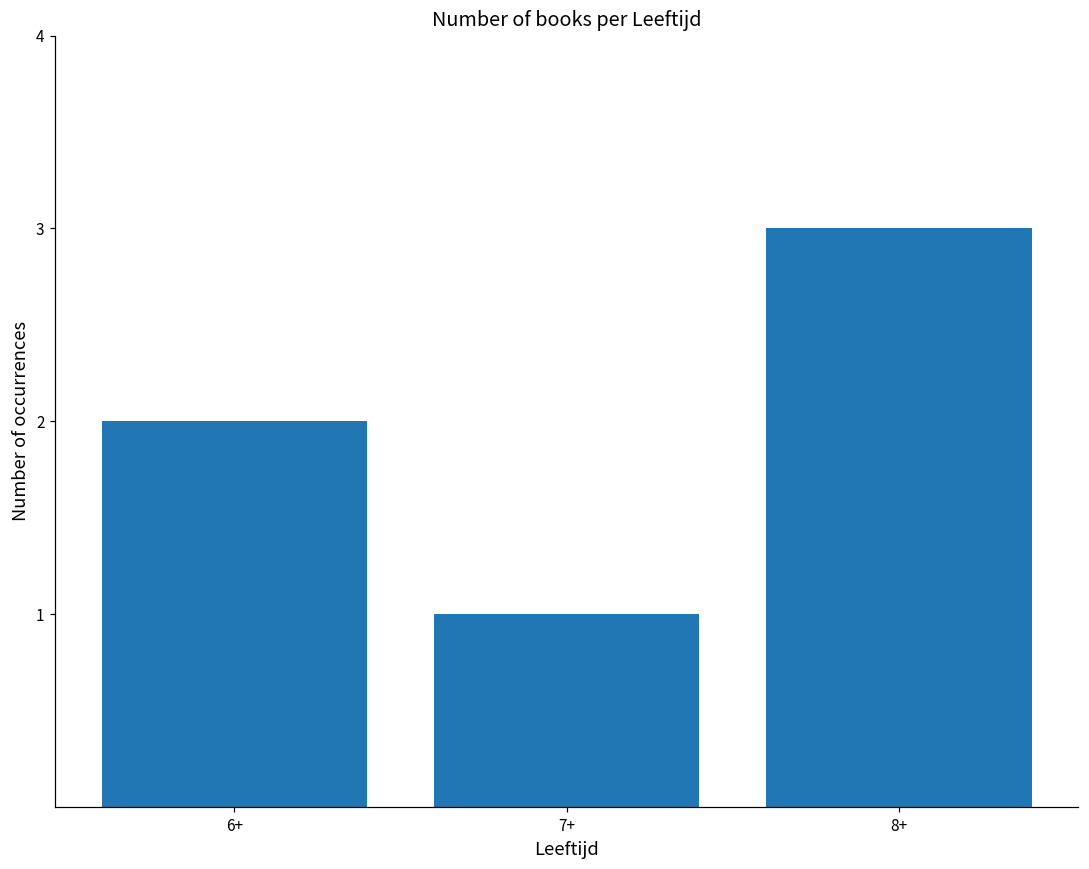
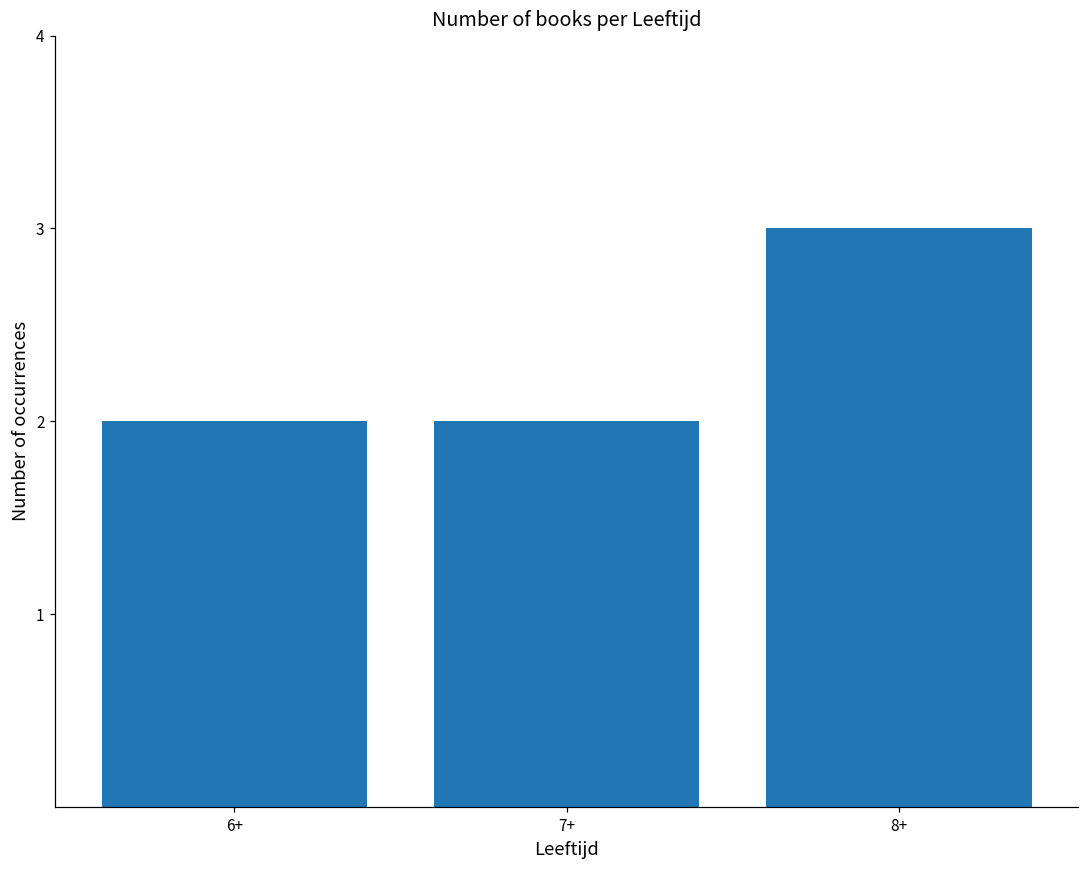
  {
    "6+": 2,
-   "7+": 1,
+   "7+": 2,
    "8+": 3
  }
